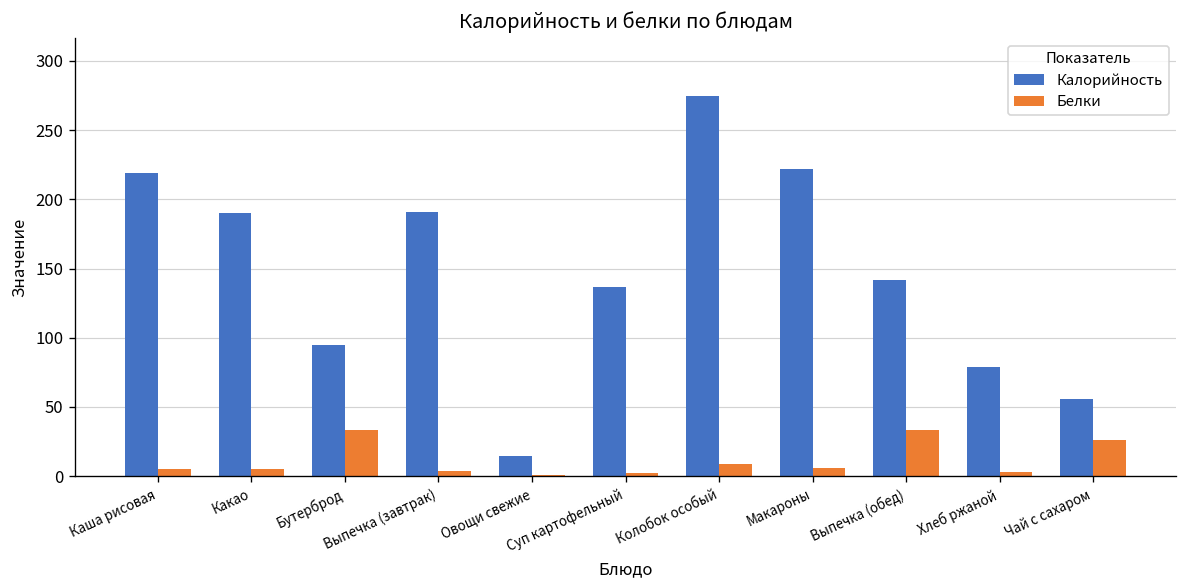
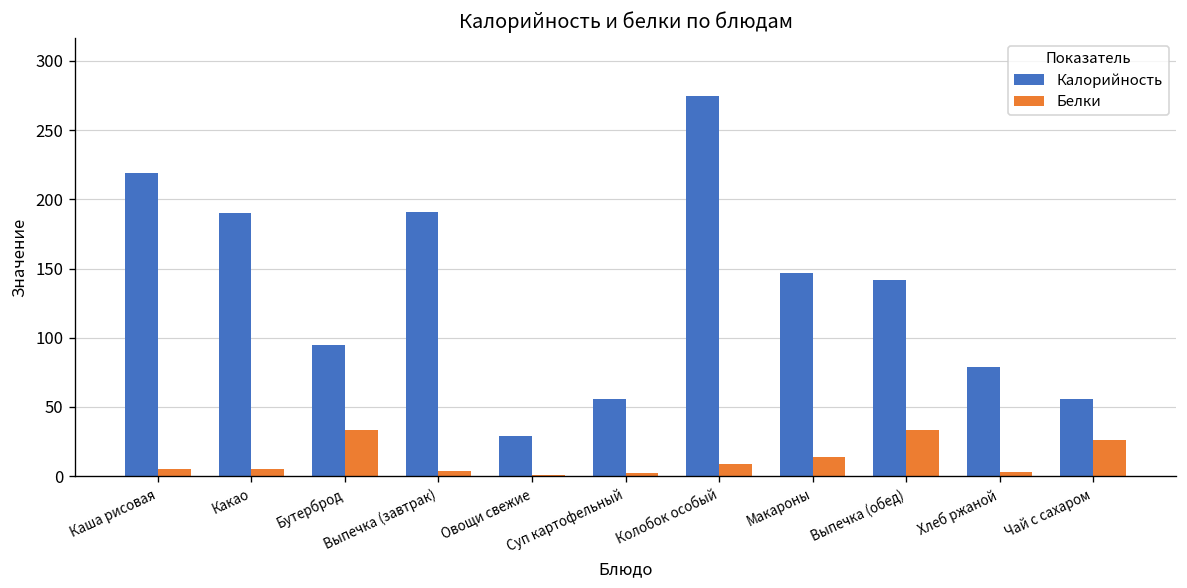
  {
    "Калорийность": {
      "Каша рисовая": 219,
      "Какао": 190,
      "Бутерброд": 95,
      "Выпечка (завтрак)": 191,
-     "Овощи свежие": 14,
-     "Суп картофельный": 137,
+     "Овощи свежие": 29,
+     "Суп картофельный": 56,
      "Колобок особый": 275,
-     "Макароны": 222,
+     "Макароны": 147,
      "Выпечка (обед)": 142,
      "Хлеб ржаной": 79,
      "Чай с сахаром": 56
    },
    "Белки": {
      "Каша рисовая": 5,
      "Какао": 5,
      "Бутерброд": 34,
      "Выпечка (завтрак)": 4,
      "Колобок особый": 9,
-     "Макароны": 6,
+     "Макароны": 14,
      "Выпечка (обед)": 33,
      "Хлеб ржаной": 3,
      "Чай с сахаром": 26
    }
  }
